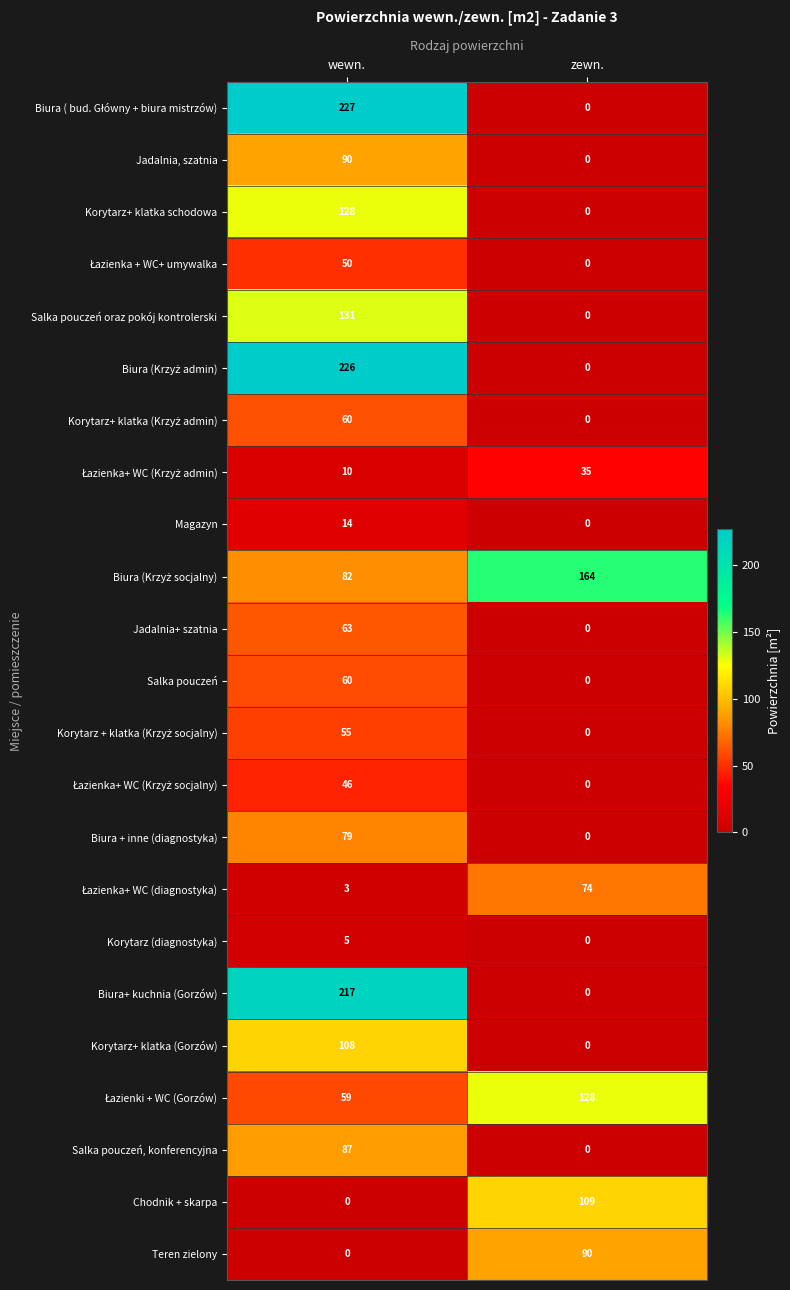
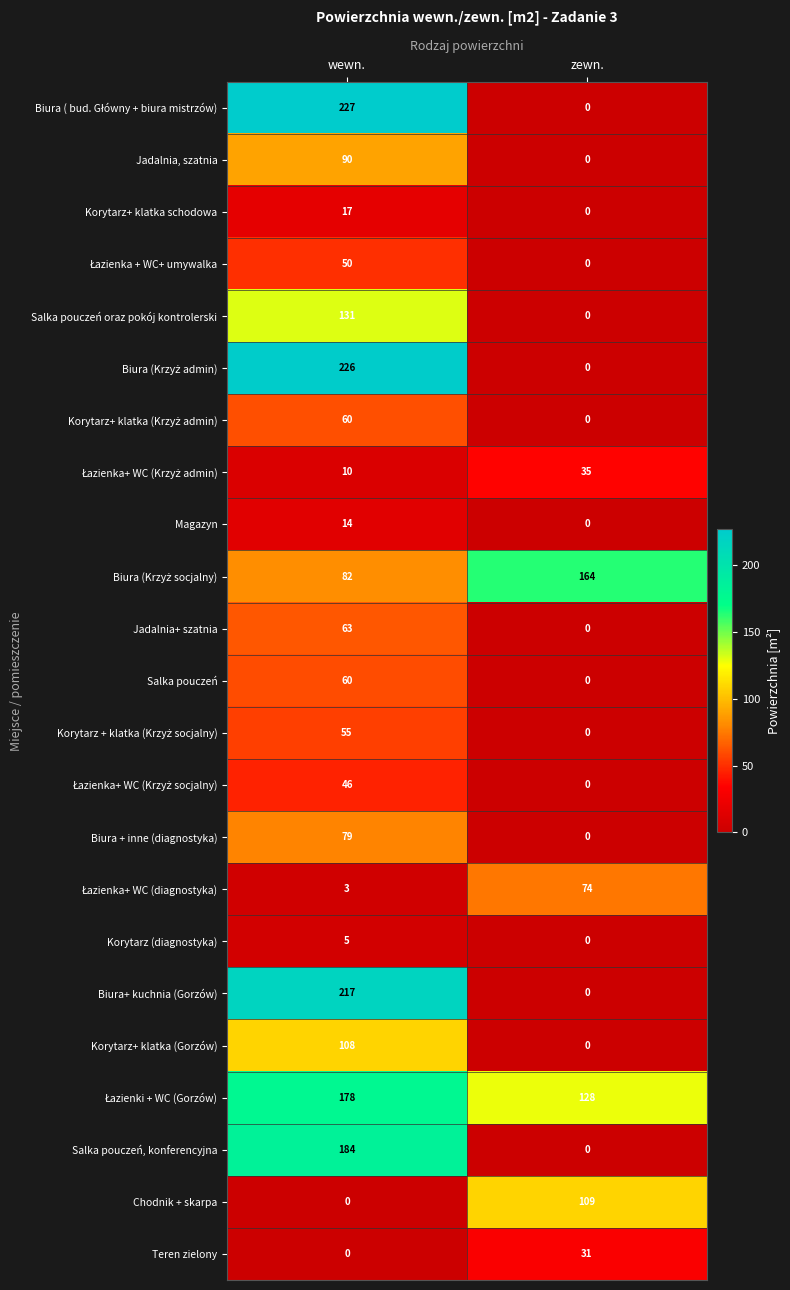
  {
    "Biura ( bud. Główny + biura mistrzów)": {
      "wewn.": 227,
      "zewn.": 0
    },
    "Jadalnia, szatnia": {
      "wewn.": 90,
      "zewn.": 0
    },
    "Korytarz+ klatka schodowa": {
-     "wewn.": 128,
+     "wewn.": 17,
      "zewn.": 0
    },
    "Łazienka + WC+ umywalka": {
      "wewn.": 50,
      "zewn.": 0
    },
    "Salka pouczeń oraz pokój kontrolerski": {
      "wewn.": 131,
      "zewn.": 0
    },
    "Biura (Krzyż admin)": {
      "wewn.": 226,
      "zewn.": 0
    },
    "Korytarz+ klatka (Krzyż admin)": {
      "wewn.": 60,
      "zewn.": 0
    },
    "Łazienka+ WC (Krzyż admin)": {
      "wewn.": 10,
      "zewn.": 35
    },
    "Magazyn": {
      "wewn.": 14,
      "zewn.": 0
    },
    "Biura (Krzyż socjalny)": {
      "wewn.": 82,
      "zewn.": 164
    },
    "Jadalnia+ szatnia": {
      "wewn.": 63,
      "zewn.": 0
    },
    "Salka pouczeń": {
      "wewn.": 60,
      "zewn.": 0
    },
    "Korytarz + klatka (Krzyż socjalny)": {
      "wewn.": 55,
      "zewn.": 0
    },
    "Łazienka+ WC (Krzyż socjalny)": {
      "wewn.": 46,
      "zewn.": 0
    },
    "Biura + inne (diagnostyka)": {
      "wewn.": 79,
      "zewn.": 0
    },
    "Łazienka+ WC (diagnostyka)": {
      "wewn.": 3,
      "zewn.": 74
    },
    "Korytarz (diagnostyka)": {
      "wewn.": 5,
      "zewn.": 0
    },
    "Biura+ kuchnia (Gorzów)": {
      "wewn.": 217,
      "zewn.": 0
    },
    "Korytarz+ klatka (Gorzów)": {
      "wewn.": 108,
      "zewn.": 0
    },
    "Łazienki + WC (Gorzów)": {
-     "wewn.": 59,
+     "wewn.": 178,
      "zewn.": 128
    },
    "Salka pouczeń, konferencyjna": {
-     "wewn.": 87,
+     "wewn.": 184,
      "zewn.": 0
    },
    "Chodnik + skarpa": {
      "wewn.": 0,
      "zewn.": 109
    },
    "Teren zielony": {
      "wewn.": 0,
-     "zewn.": 90
+     "zewn.": 31
    }
  }
